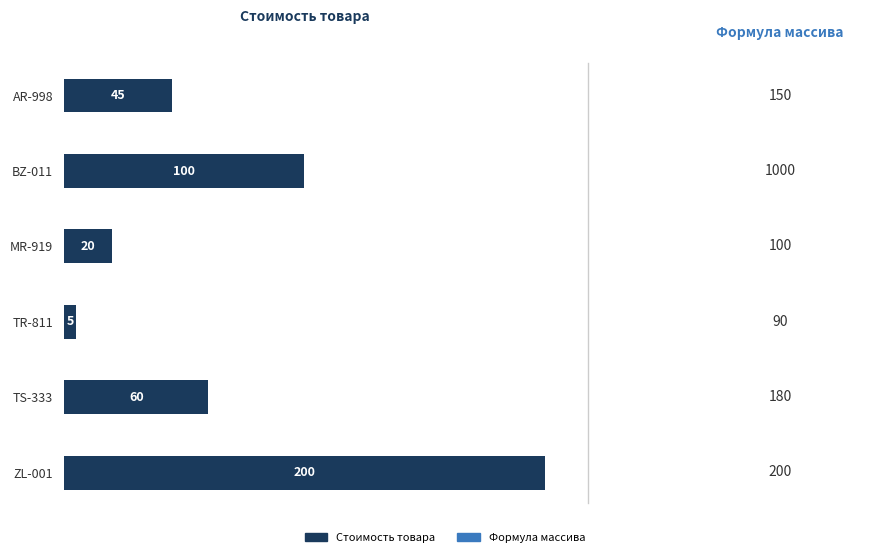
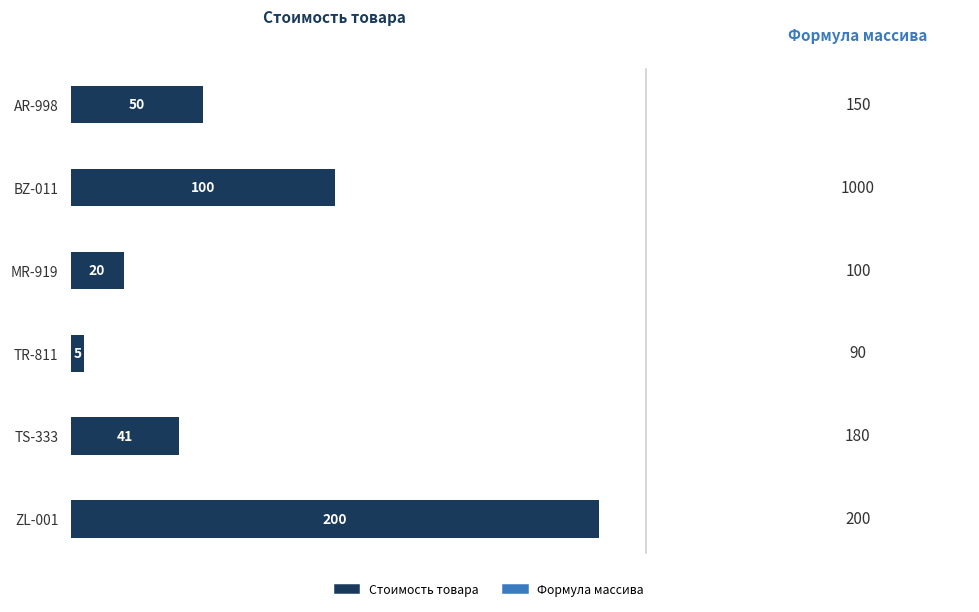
  {
-   "AR-998": 45,
+   "AR-998": 50,
    "BZ-011": 100,
    "MR-919": 20,
    "TR-811": 5,
-   "TS-333": 60,
+   "TS-333": 41,
    "ZL-001": 200
  }
